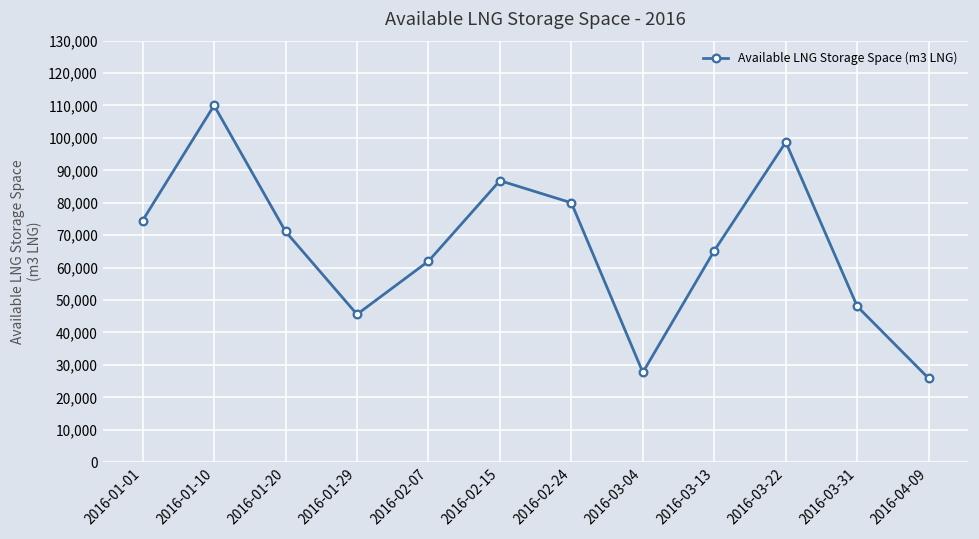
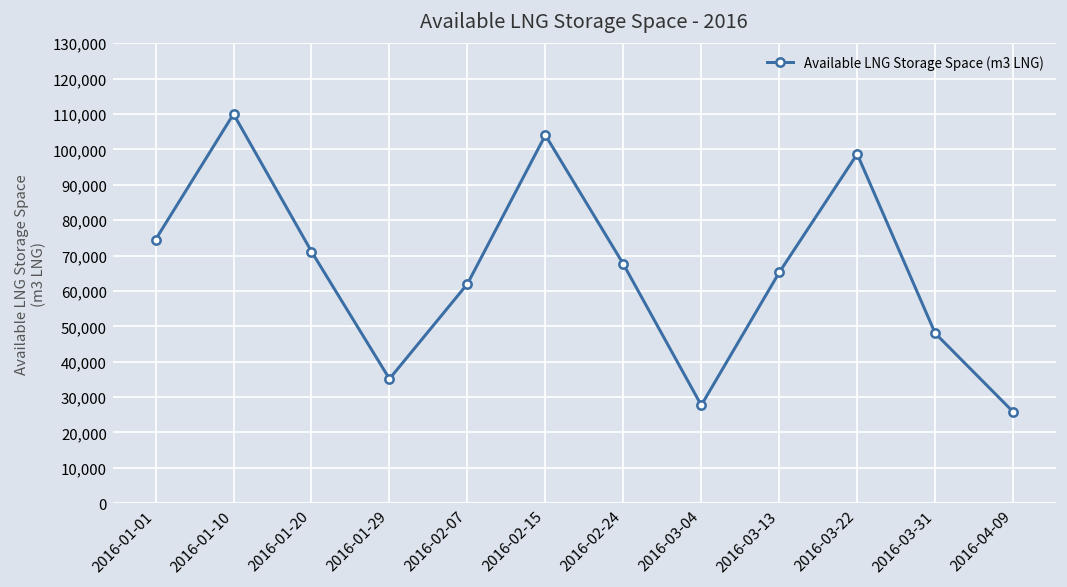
  {
    "2016-01-01": "75,000",
    "2016-01-10": "110,000",
    "2016-01-20": "71,000",
-   "2016-01-29": "46,000",
+   "2016-01-29": "35,000",
    "2016-02-07": "62,000",
-   "2016-02-15": "87,000",
-   "2016-02-24": "80,000",
+   "2016-02-15": "104,000",
+   "2016-02-24": "68,000",
    "2016-03-04": "28,000",
    "2016-03-13": "65,000",
    "2016-03-22": "99,000",
    "2016-03-31": "48,000",
    "2016-04-09": "26,000"
  }
